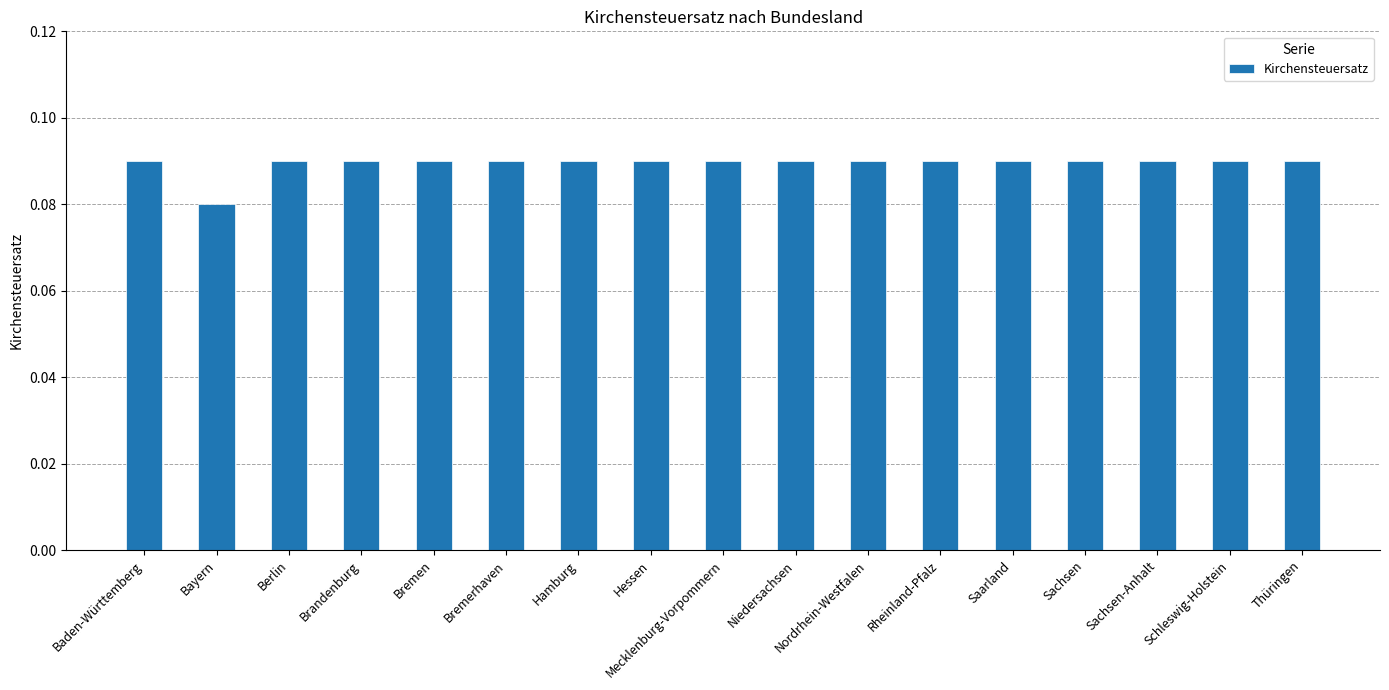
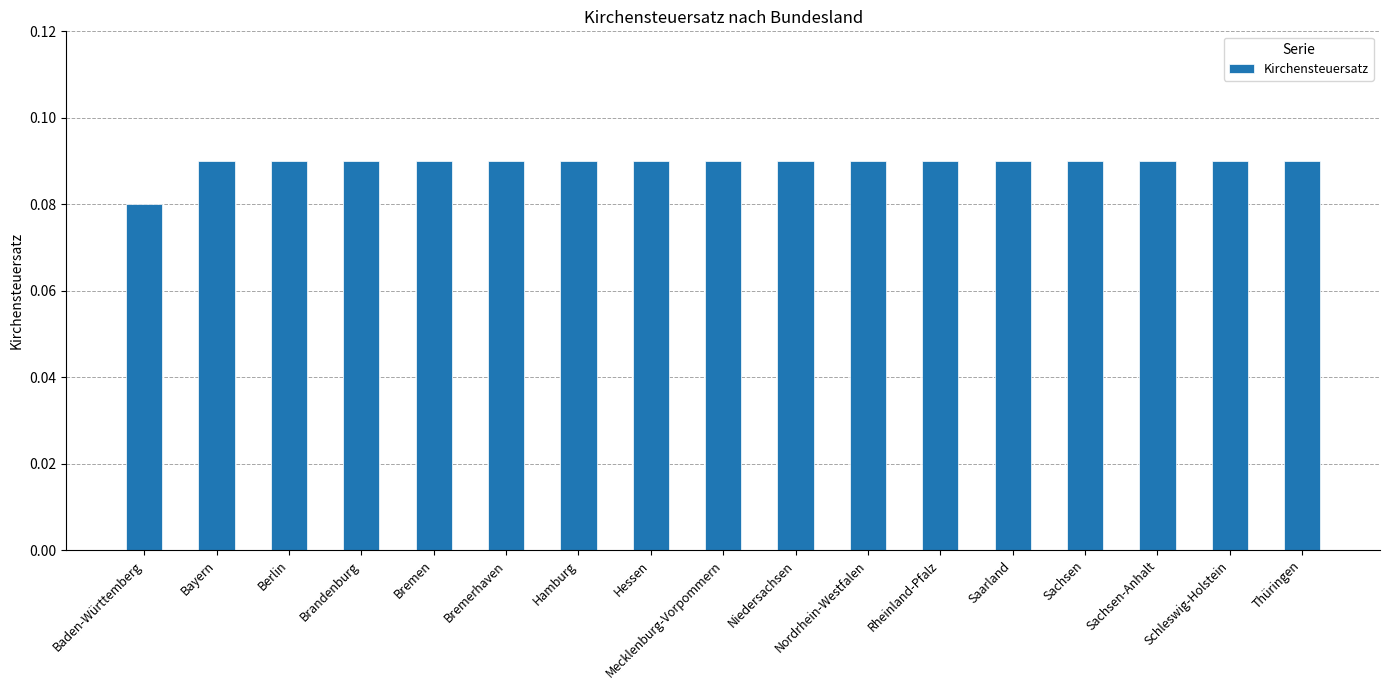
  {
-   "Baden-Württemberg": 0.09,
-   "Bayern": 0.08,
+   "Baden-Württemberg": 0.08,
+   "Bayern": 0.09,
    "Berlin": 0.09,
    "Brandenburg": 0.09,
    "Bremen": 0.09,
    "Bremerhaven": 0.09,
    "Hamburg": 0.09,
    "Hessen": 0.09,
    "Mecklenburg-Vorpommern": 0.09,
    "Niedersachsen": 0.09,
    "Nordrhein-Westfalen": 0.09,
    "Rheinland-Pfalz": 0.09,
    "Saarland": 0.09,
    "Sachsen": 0.09,
    "Sachsen-Anhalt": 0.09,
    "Schleswig-Holstein": 0.09,
    "Thüringen": 0.09
  }
